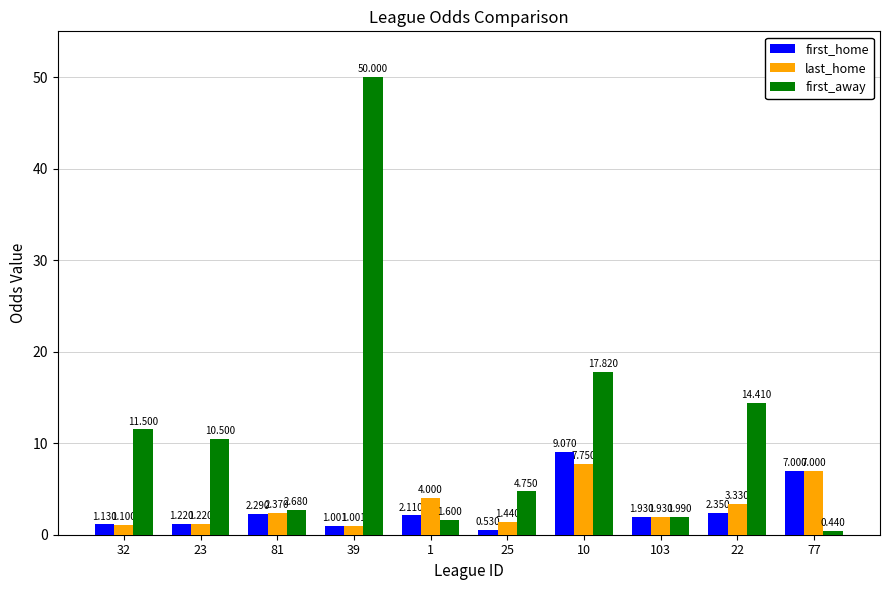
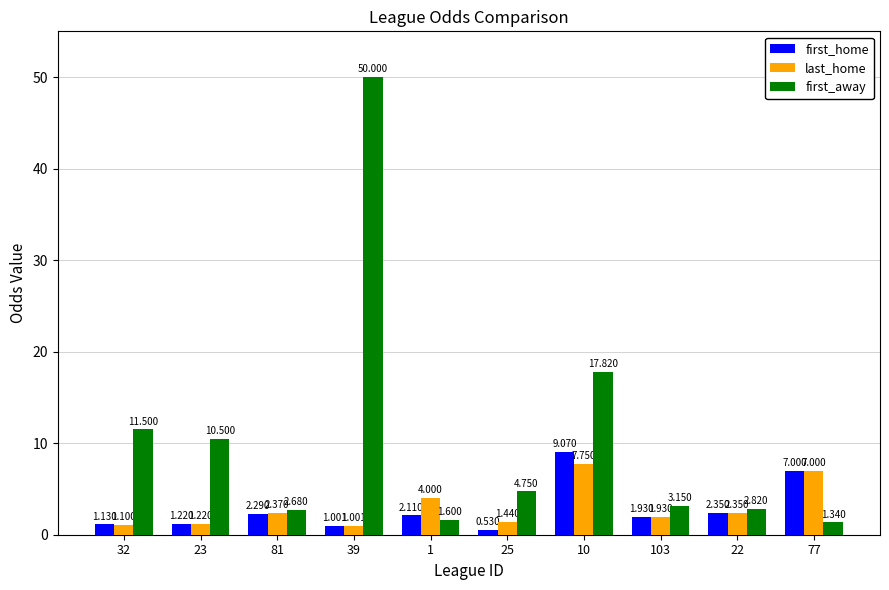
  {
    "first_home": {
      "1": 2.110,
      "25": 0.530,
      "10": 9.070,
      "22": 2.350
    },
    "last_home": {
      "1": 4.000,
      "25": 1.440,
      "10": 7.750,
-     "22": 3.330
+     "22": 2.350
    },
    "first_away": {
      "32": 11.500,
      "23": 10.500,
      "39": 50.000,
      "1": 1.600,
      "25": 4.750,
      "10": 17.820,
-     "103": 1.990,
-     "22": 14.410,
-     "77": 0.440
+     "103": 3.150,
+     "22": 2.820,
+     "77": 1.340
    }
  }
